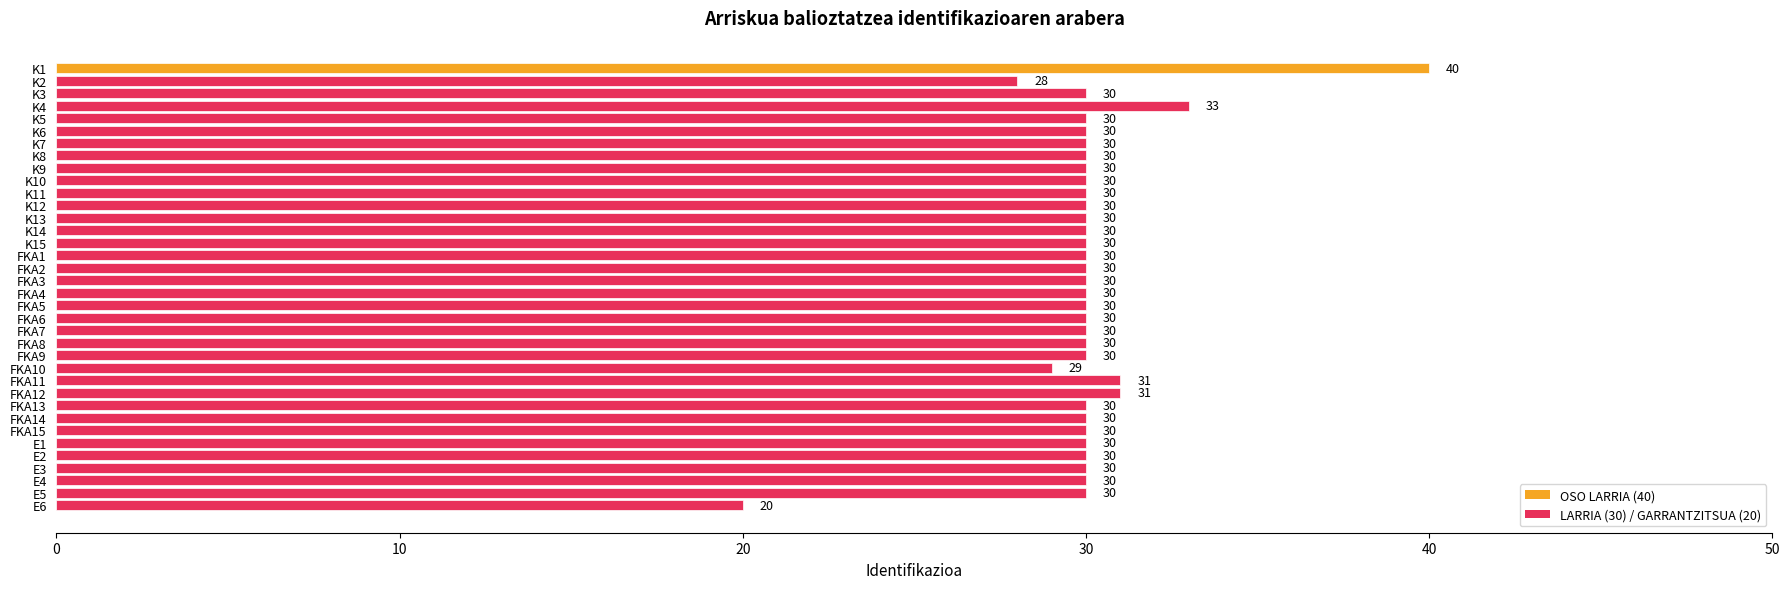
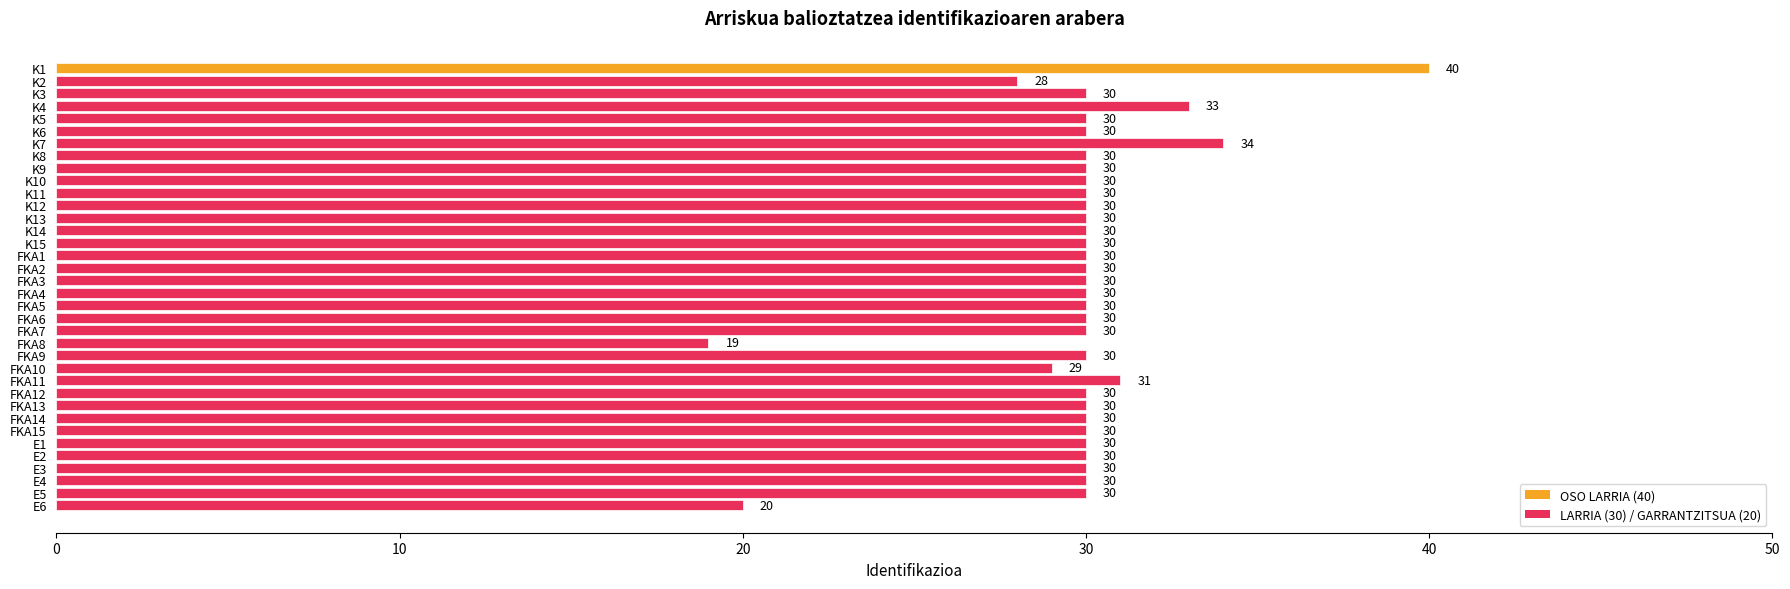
  {
    "K1": 40,
    "K2": 28,
    "K3": 30,
    "K4": 33,
    "K5": 30,
    "K6": 30,
-   "K7": 30,
+   "K7": 34,
    "K8": 30,
    "K9": 30,
    "K10": 30,
    "K11": 30,
    "K12": 30,
    "K13": 30,
    "K14": 30,
    "K15": 30,
    "FKA1": 30,
    "FKA2": 30,
    "FKA3": 30,
    "FKA4": 30,
    "FKA5": 30,
    "FKA6": 30,
    "FKA7": 30,
-   "FKA8": 30,
+   "FKA8": 19,
    "FKA9": 30,
    "FKA10": 29,
    "FKA11": 31,
-   "FKA12": 31,
+   "FKA12": 30,
    "FKA13": 30,
    "FKA14": 30,
    "FKA15": 30,
    "E1": 30,
    "E2": 30,
    "E3": 30,
    "E4": 30,
    "E5": 30,
    "E6": 20
  }
